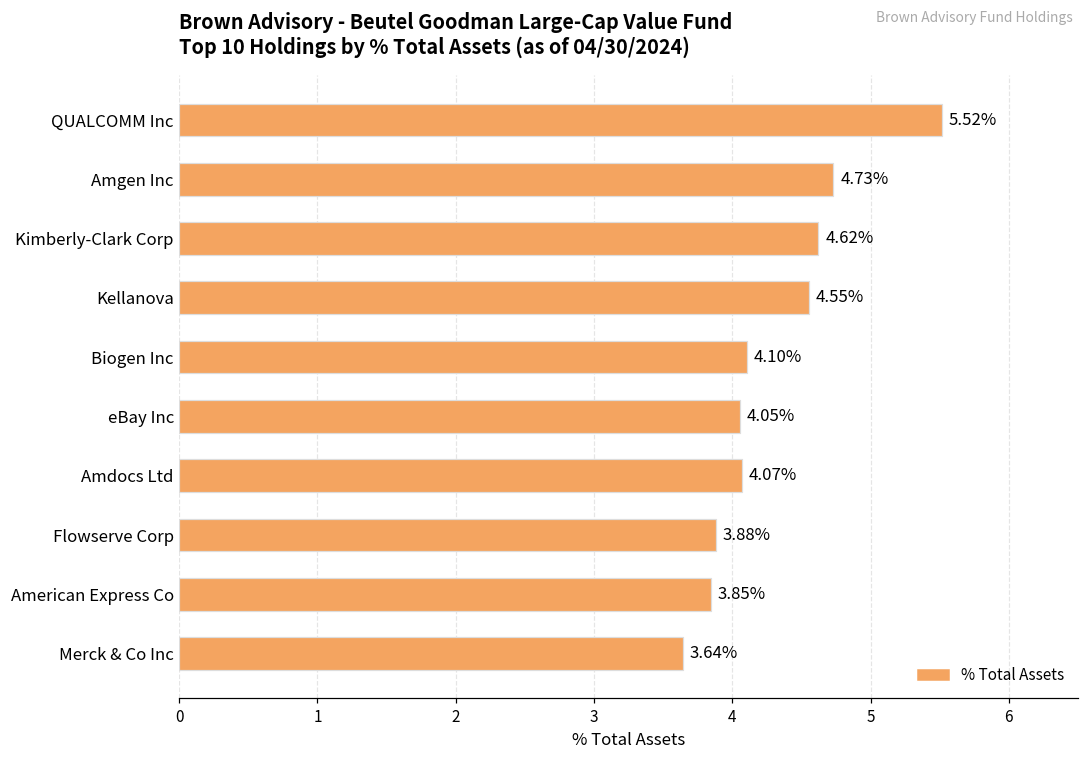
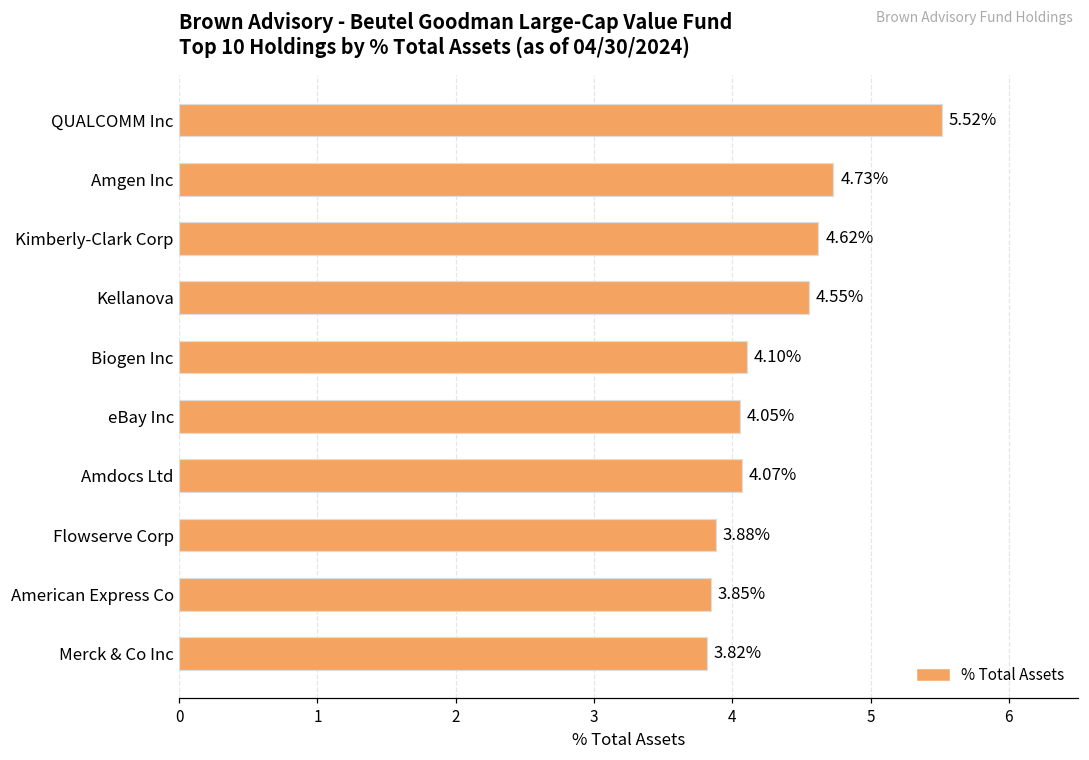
  {
    "QUALCOMM Inc": "5.52%",
    "Amgen Inc": "4.73%",
    "Kimberly-Clark Corp": "4.62%",
    "Kellanova": "4.55%",
    "Biogen Inc": "4.10%",
    "eBay Inc": "4.05%",
    "Amdocs Ltd": "4.07%",
    "Flowserve Corp": "3.88%",
    "American Express Co": "3.85%",
-   "Merck & Co Inc": "3.64%"
+   "Merck & Co Inc": "3.82%"
  }
